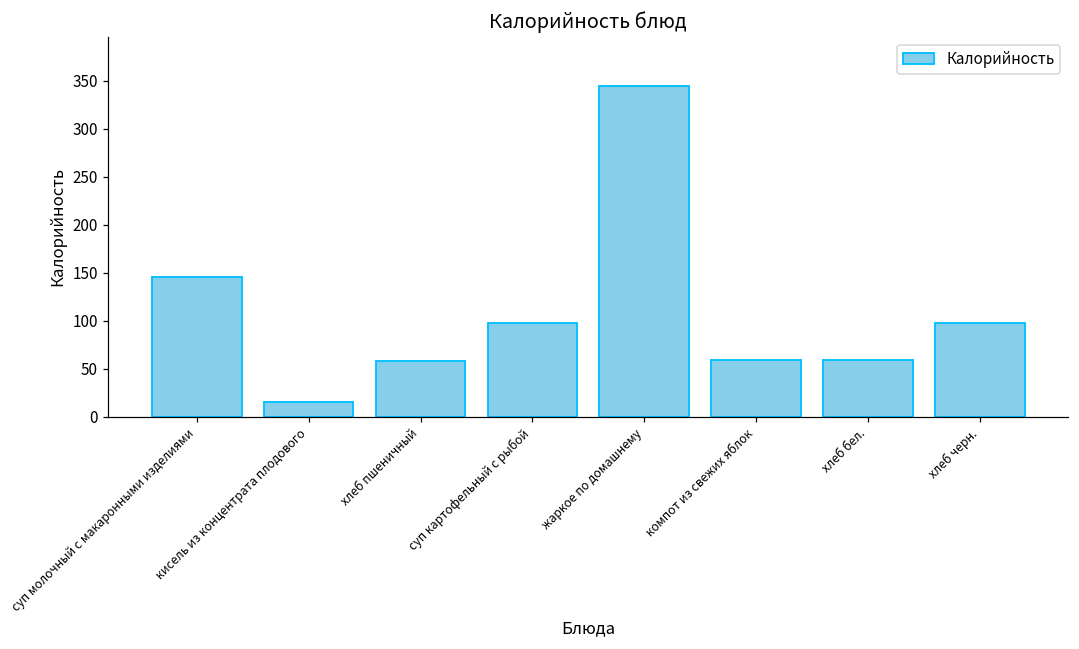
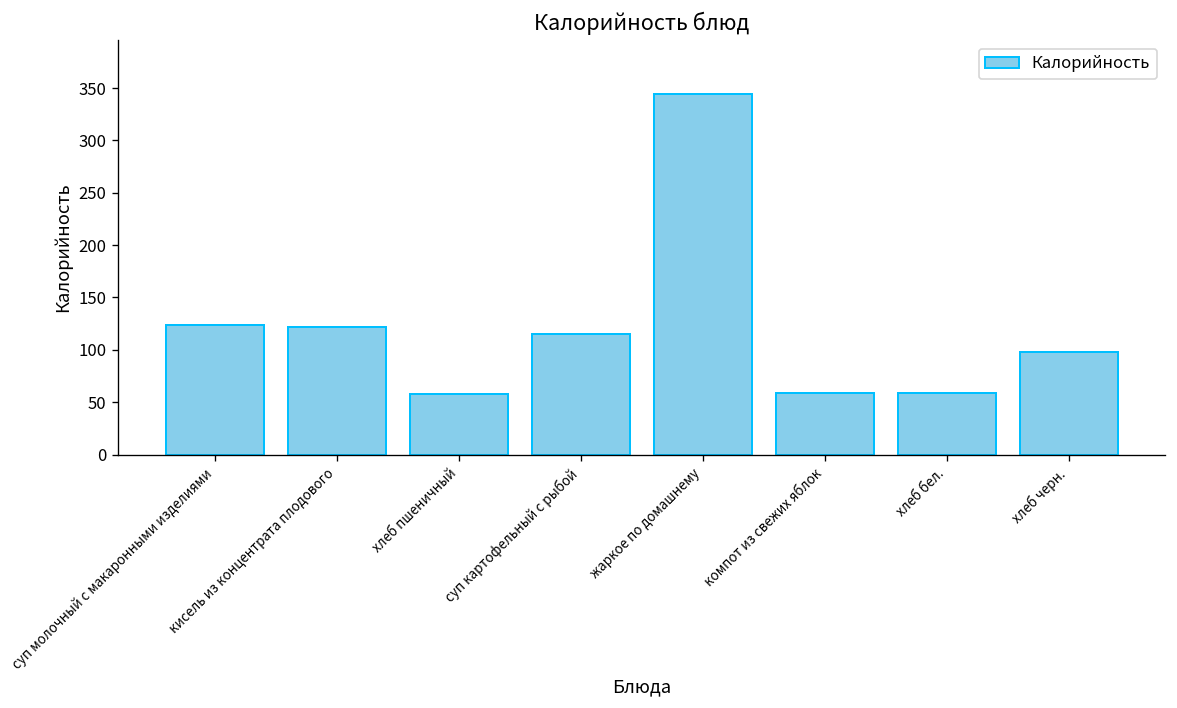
  {
-   "суп молочный с макаронными изделиями": 150,
-   "кисель из концентрата плодового": 20,
+   "суп молочный с макаронными изделиями": 120,
+   "кисель из концентрата плодового": 120,
    "хлеб пшеничный": 60,
-   "суп картофельный с рыбой": 100,
+   "суп картофельный с рыбой": 120,
    "жаркое по домашнему": 340,
    "компот из свежих яблок": 60,
    "хлеб бел.": 60,
    "хлеб черн.": 100
  }
